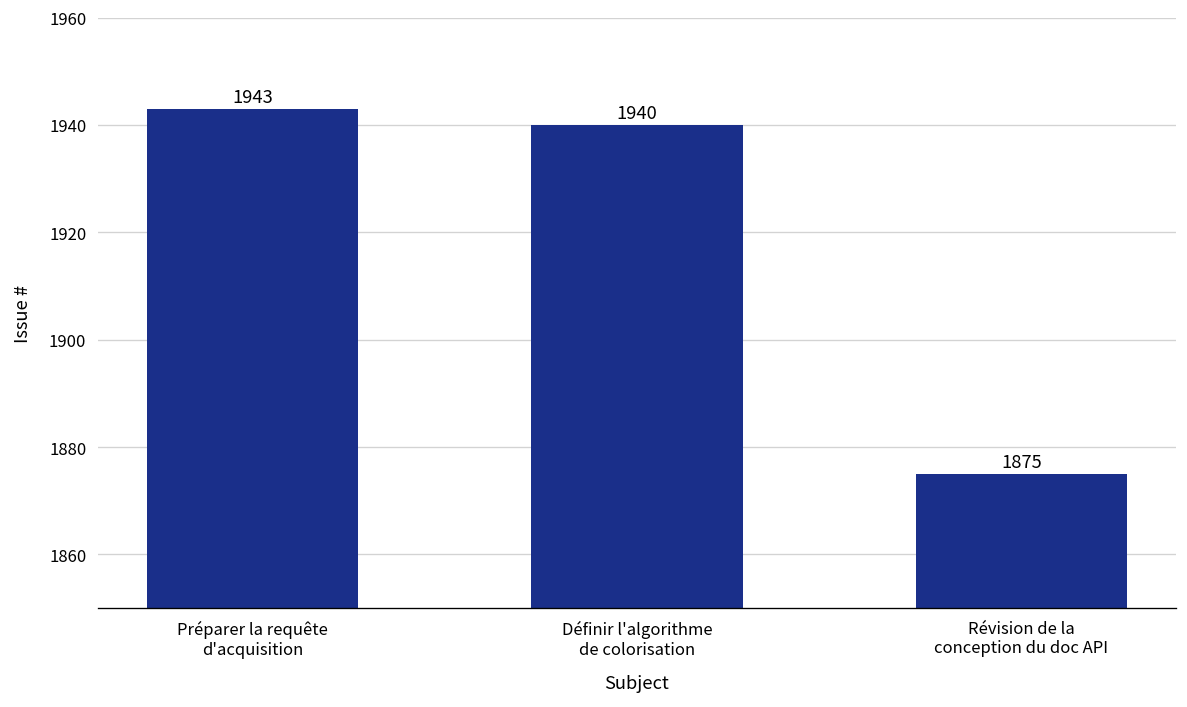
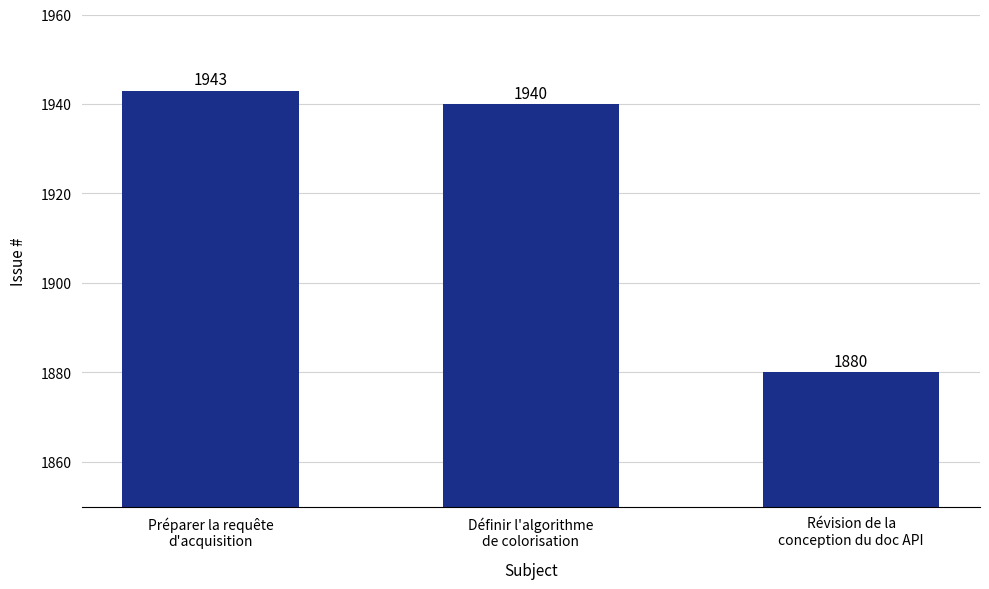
  {
    "Préparer la requête d'acquisition": 1943,
    "Définir l'algorithme de colorisation": 1940,
-   "Révision de la conception du doc API": 1875
+   "Révision de la conception du doc API": 1880
  }
